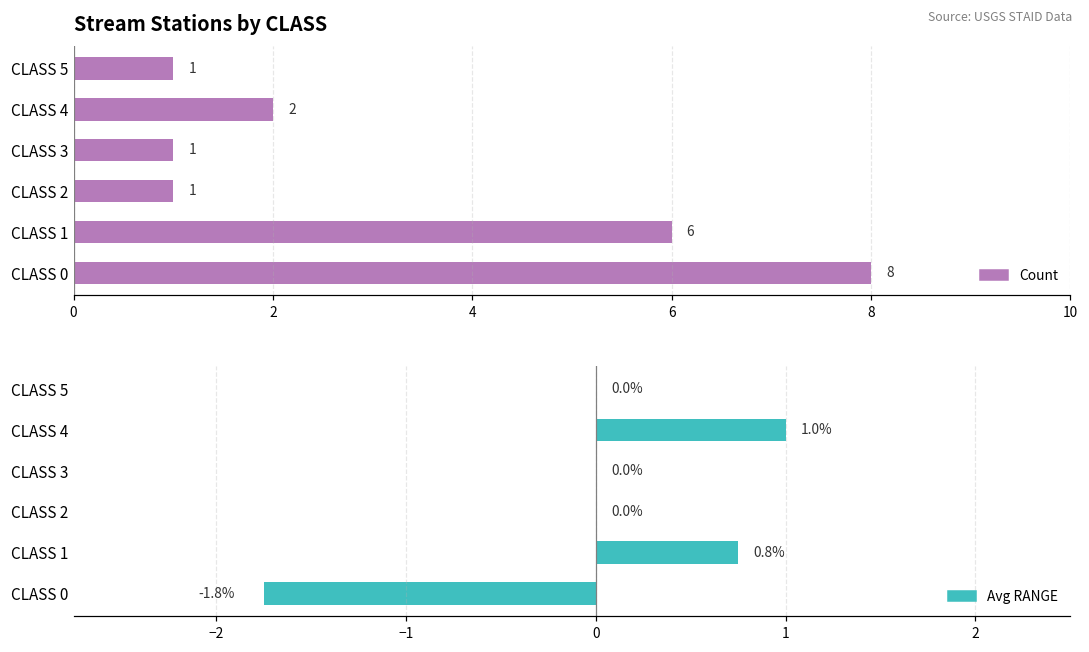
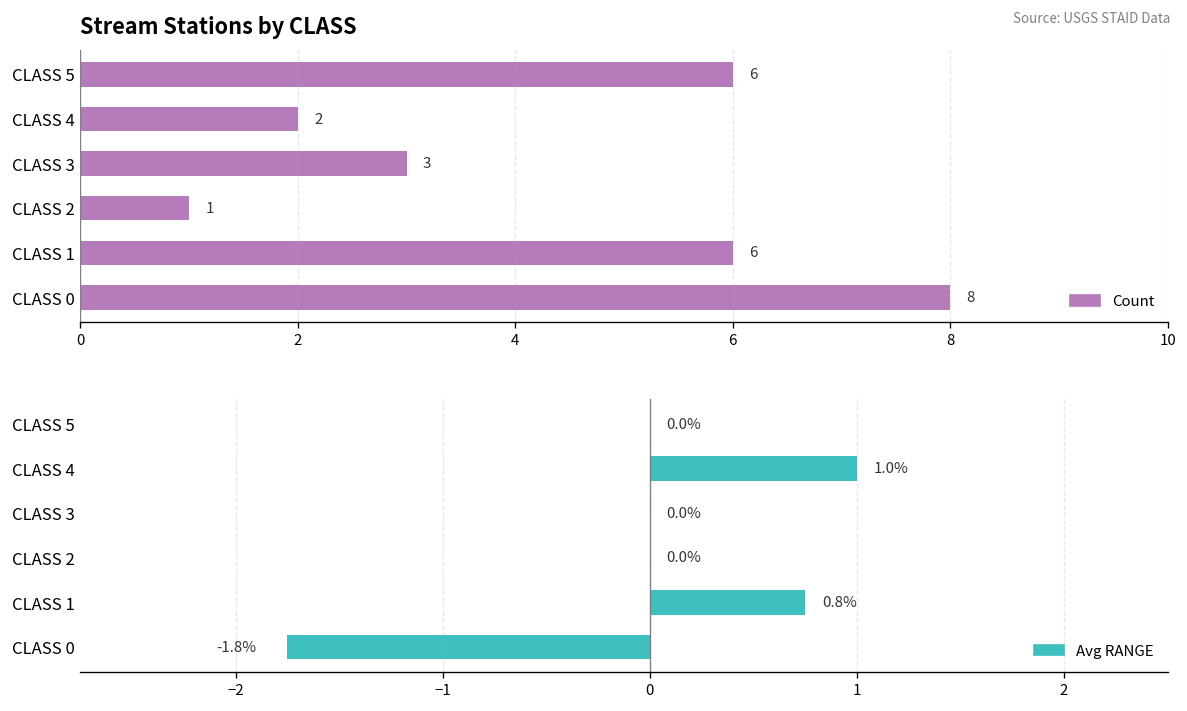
  {
    "Stream Stations by CLASS": {
-     "CLASS 5": 1,
+     "CLASS 5": 6,
      "CLASS 4": 2,
-     "CLASS 3": 1,
+     "CLASS 3": 3,
      "CLASS 2": 1,
      "CLASS 1": 6,
      "CLASS 0": 8
    }
  }
